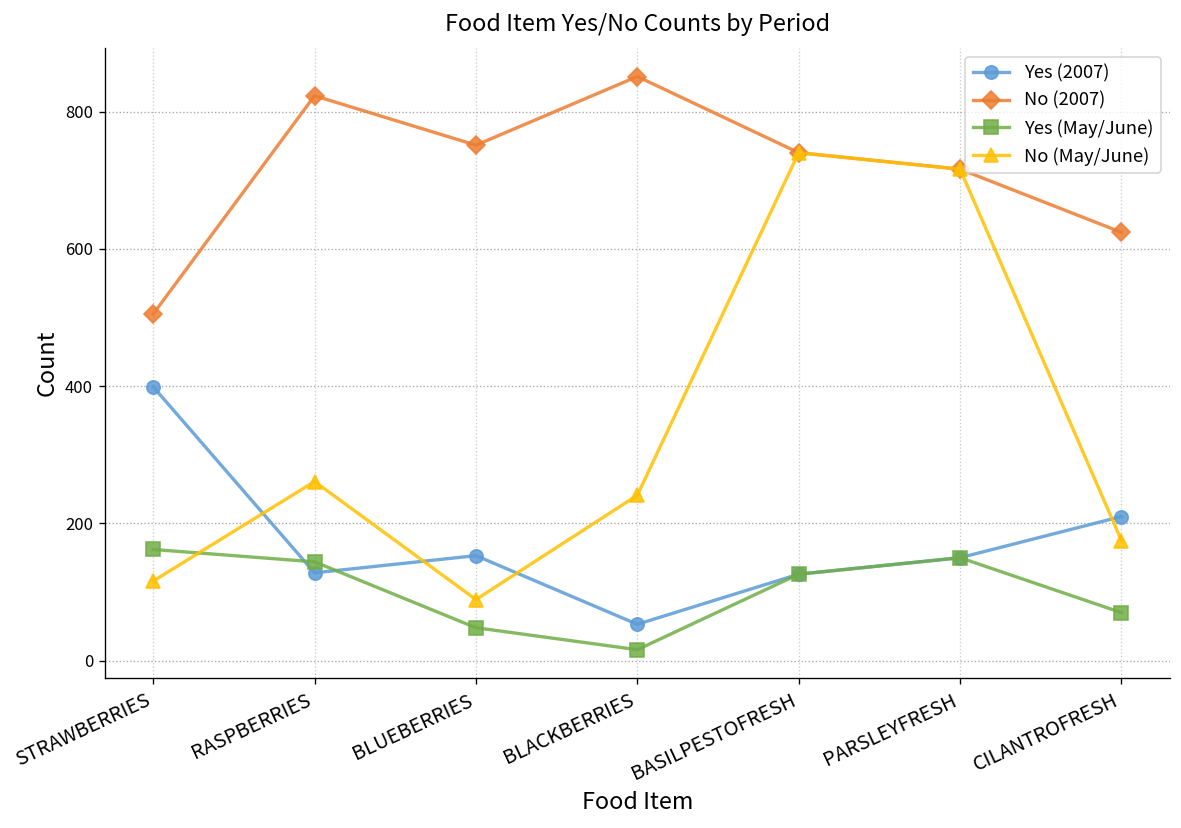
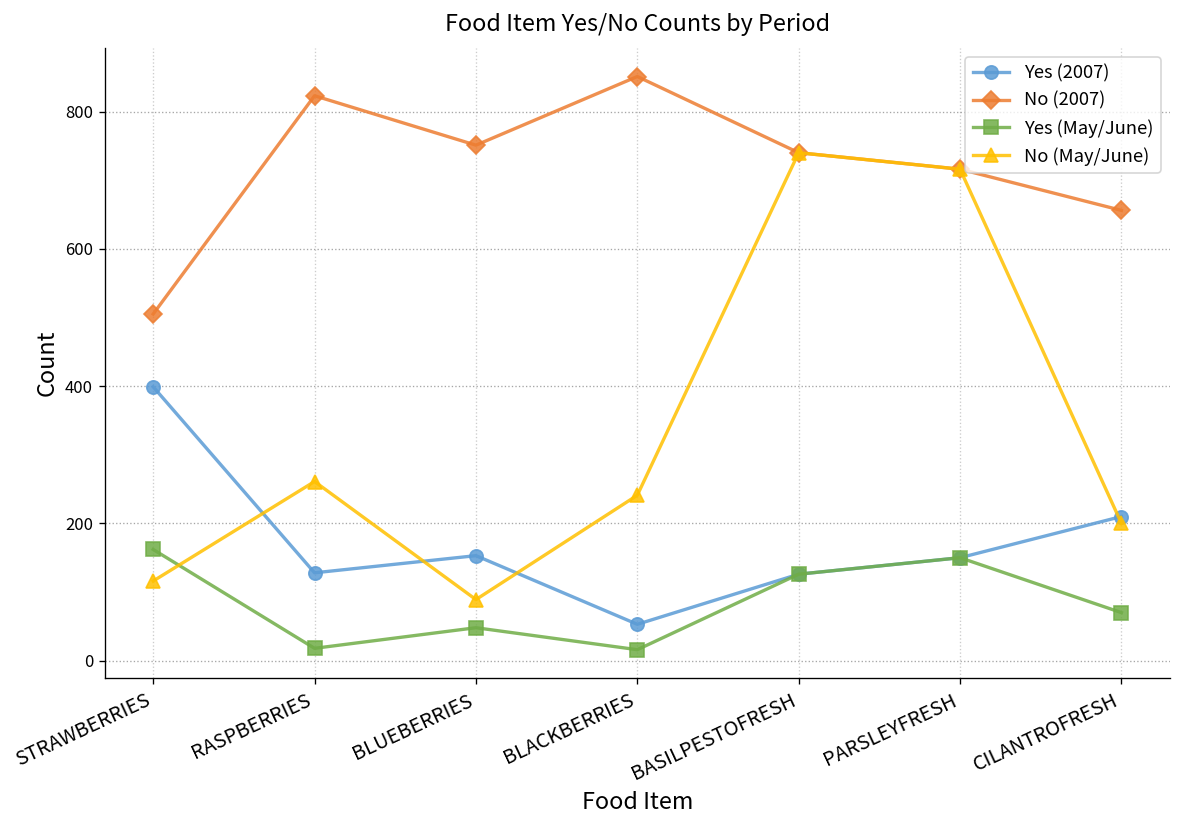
  {
    "Yes (2007)": {
      "STRAWBERRIES": 400,
      "RASPBERRIES": 130,
      "BLUEBERRIES": 150,
      "BLACKBERRIES": 50,
      "CILANTROFRESH": 210
    },
    "No (2007)": {
      "STRAWBERRIES": 510,
      "RASPBERRIES": 820,
      "BLUEBERRIES": 750,
      "BLACKBERRIES": 850,
-     "CILANTROFRESH": 620
+     "CILANTROFRESH": 660
    },
    "Yes (May/June)": {
      "STRAWBERRIES": 160,
-     "RASPBERRIES": 140,
+     "RASPBERRIES": 20,
      "BLUEBERRIES": 50,
      "BLACKBERRIES": 20,
      "CILANTROFRESH": 70
    },
    "No (May/June)": {
      "STRAWBERRIES": 120,
      "RASPBERRIES": 260,
      "BLUEBERRIES": 90,
      "BLACKBERRIES": 240,
-     "CILANTROFRESH": 180
+     "CILANTROFRESH": 200
    }
  }
